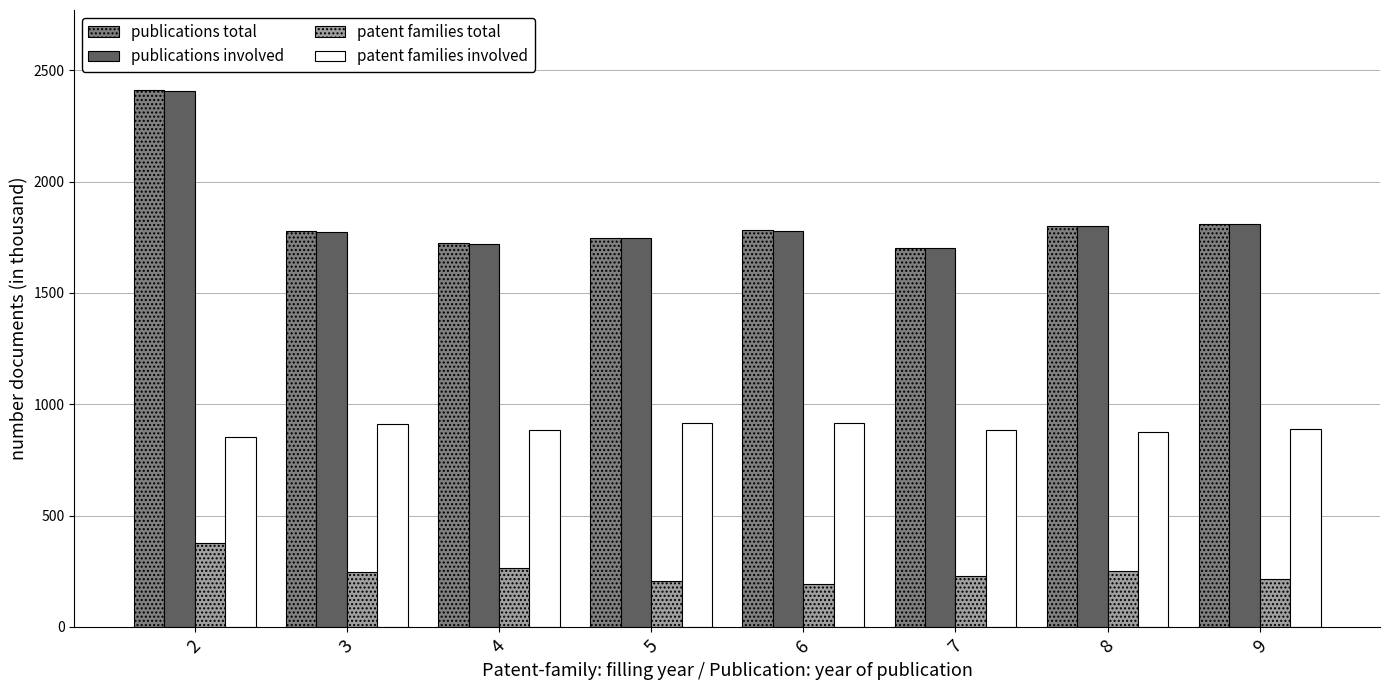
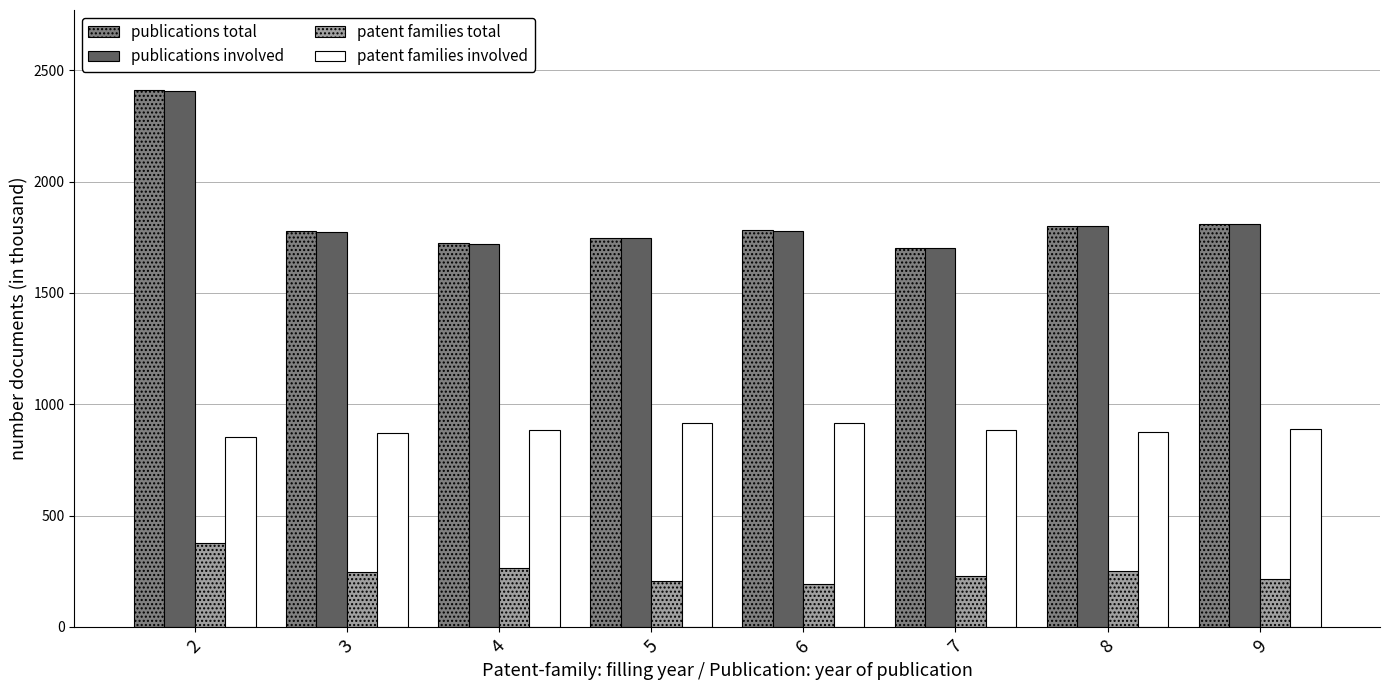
  {
    "patent families involved": {
      "2": 850,
-     "3": 910,
+     "3": 870,
      "4": 880,
      "5": 920,
      "6": 910,
      "7": 890,
      "8": 880,
      "9": 890
    }
  }
